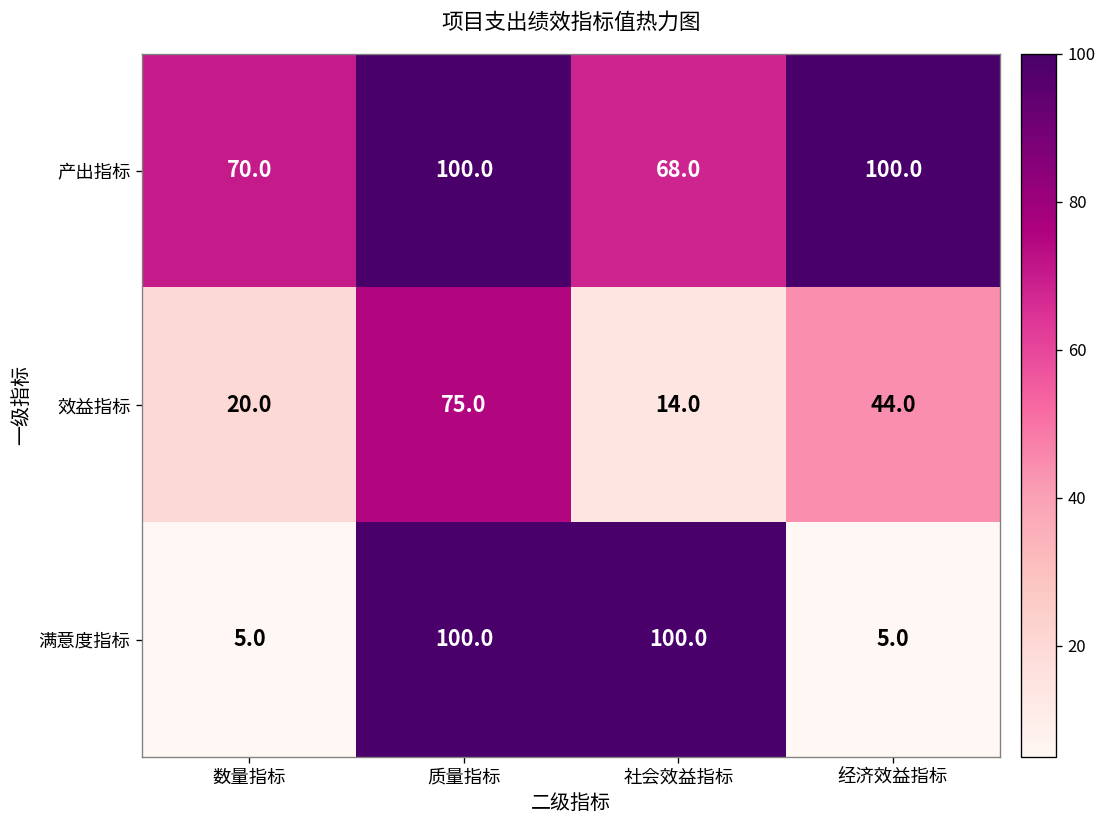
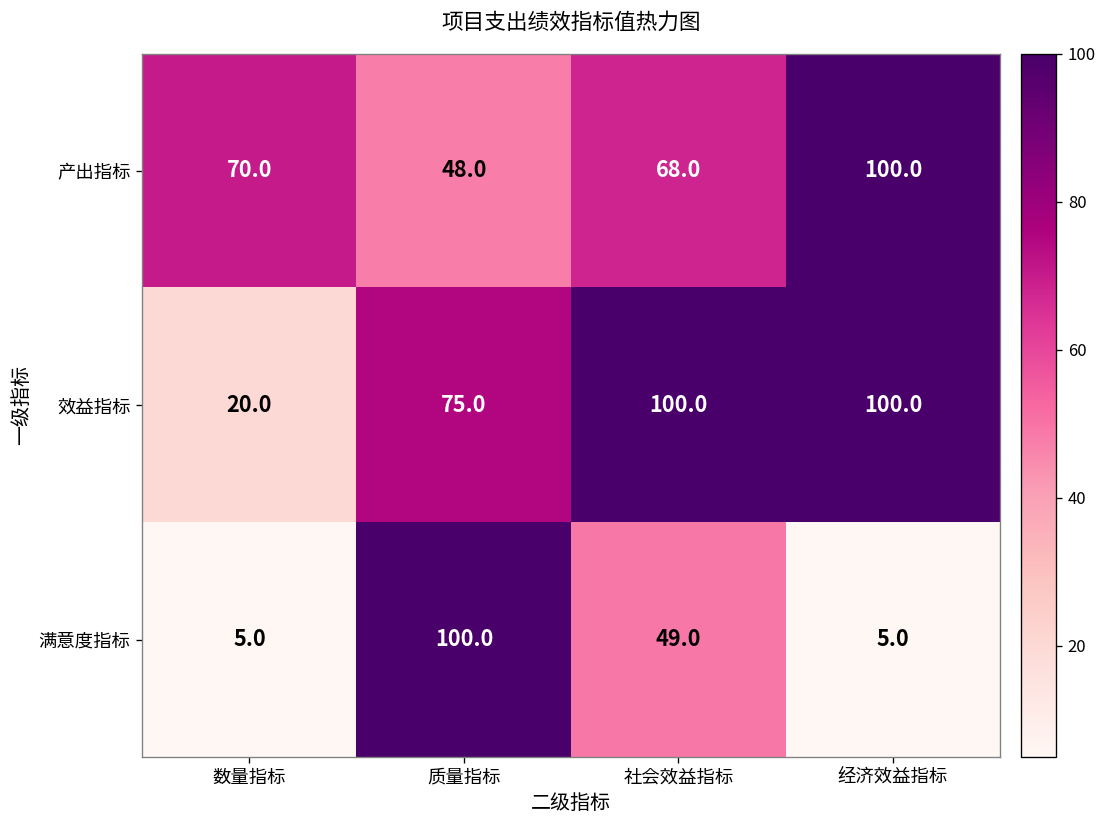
  {
    "产出指标": {
      "数量指标": 70.0,
-     "质量指标": 100.0,
+     "质量指标": 48.0,
      "社会效益指标": 68.0,
      "经济效益指标": 100.0
    },
    "效益指标": {
      "数量指标": 20.0,
      "质量指标": 75.0,
-     "社会效益指标": 14.0,
-     "经济效益指标": 44.0
+     "社会效益指标": 100.0,
+     "经济效益指标": 100.0
    },
    "满意度指标": {
      "数量指标": 5.0,
      "质量指标": 100.0,
-     "社会效益指标": 100.0,
+     "社会效益指标": 49.0,
      "经济效益指标": 5.0
    }
  }
